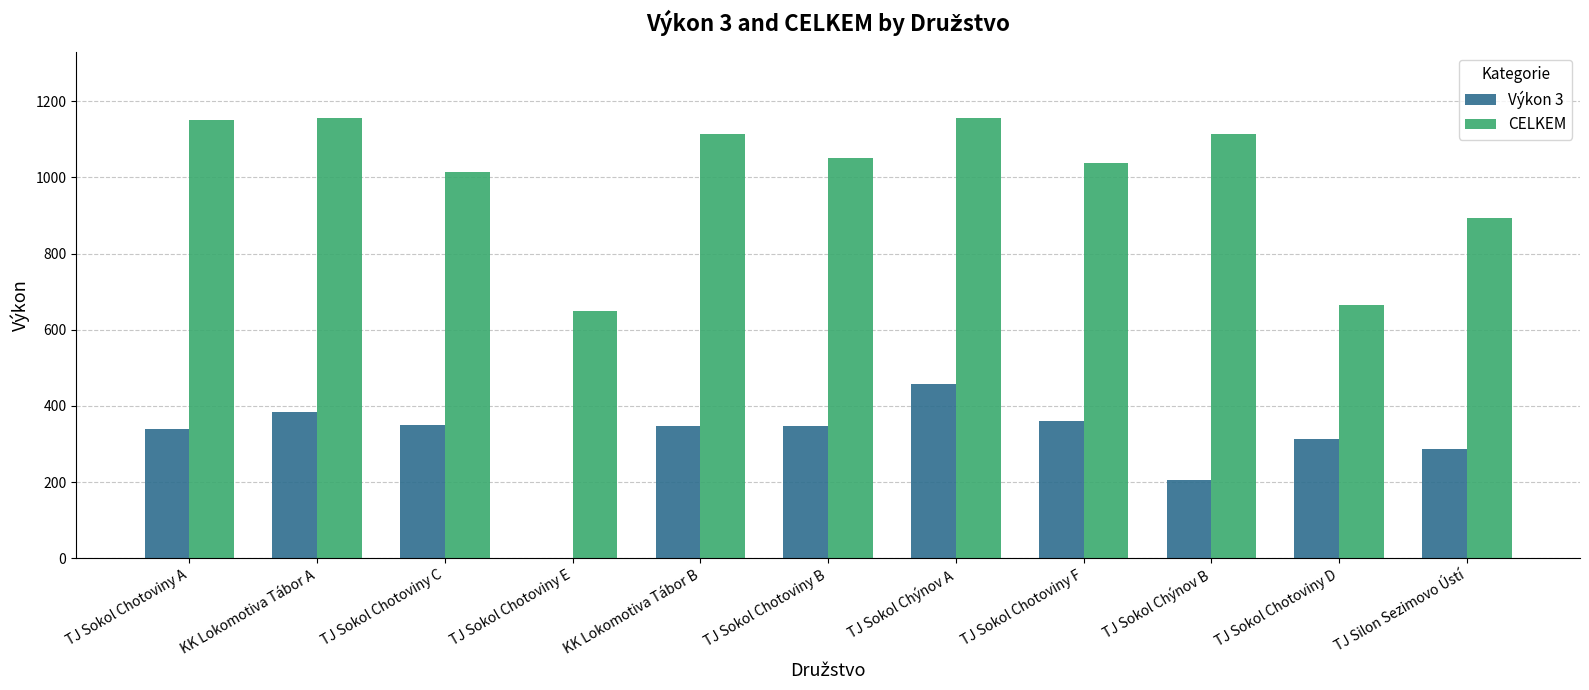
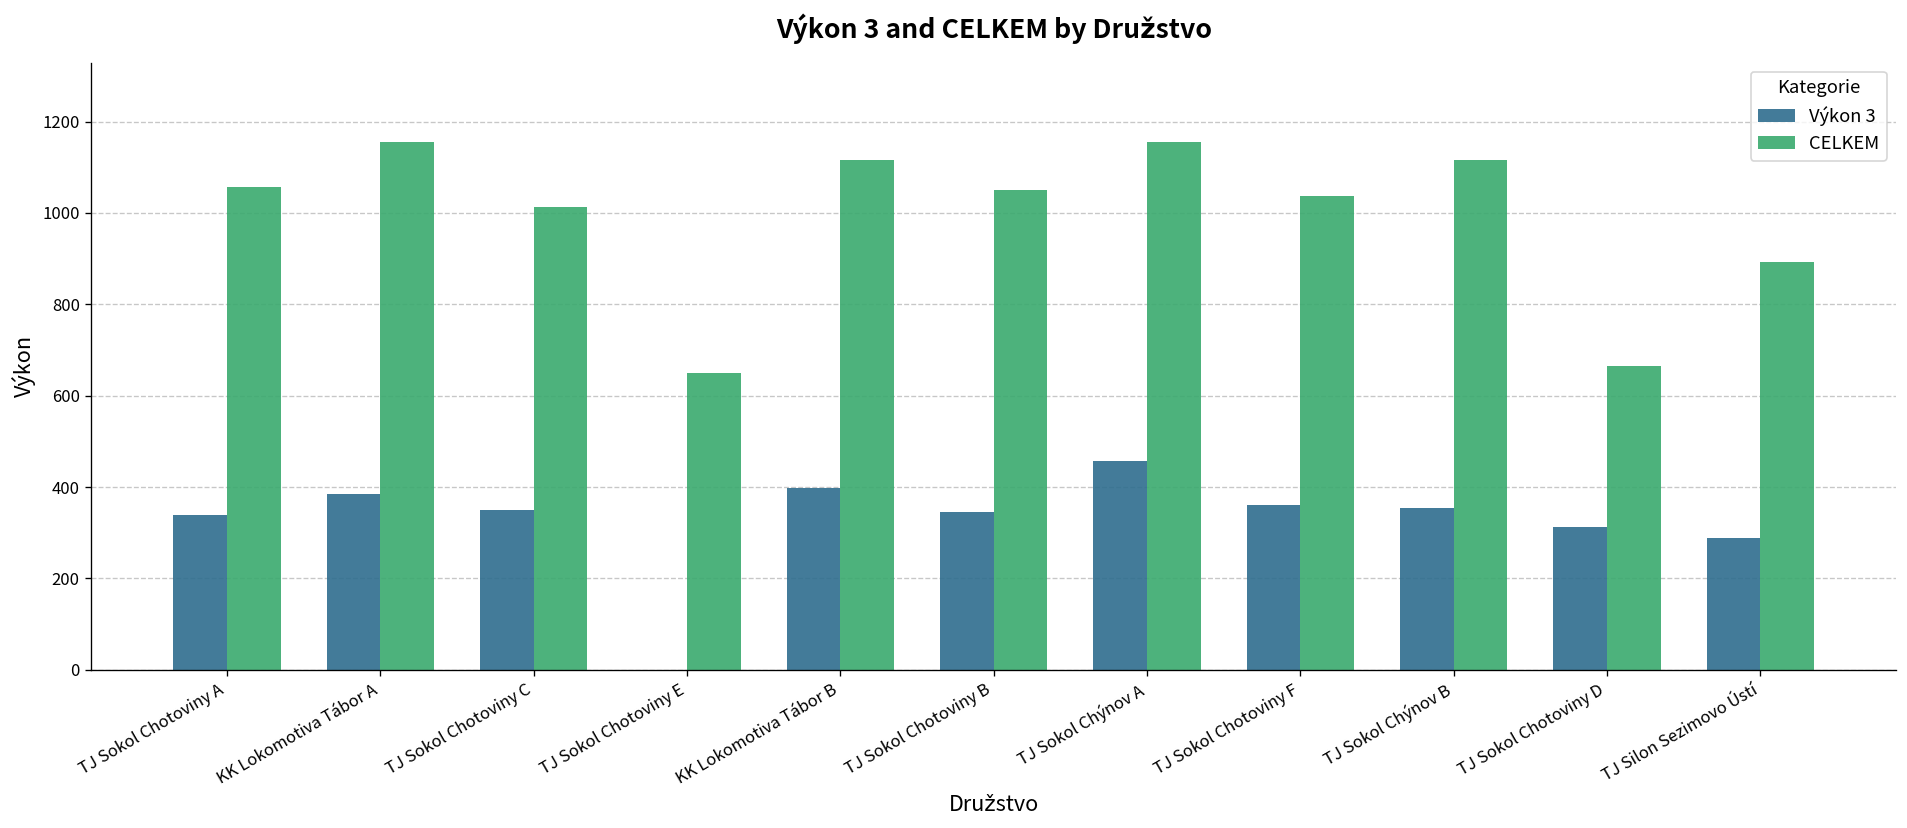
  {
    "Výkon 3": {
      "TJ Sokol Chotoviny A": 340,
      "KK Lokomotiva Tábor A": 380,
      "TJ Sokol Chotoviny C": 350,
      "TJ Sokol Chotoviny E": 0,
-     "KK Lokomotiva Tábor B": 350,
+     "KK Lokomotiva Tábor B": 400,
      "TJ Sokol Chotoviny B": 350,
      "TJ Sokol Chýnov A": 460,
      "TJ Sokol Chotoviny F": 360,
-     "TJ Sokol Chýnov B": 210,
+     "TJ Sokol Chýnov B": 360,
      "TJ Sokol Chotoviny D": 310,
      "TJ Silon Sezimovo Ústí": 290
    },
    "CELKEM": {
-     "TJ Sokol Chotoviny A": 1150,
+     "TJ Sokol Chotoviny A": 1060,
      "KK Lokomotiva Tábor A": 1160,
      "TJ Sokol Chotoviny C": 1010,
      "TJ Sokol Chotoviny E": 650,
      "KK Lokomotiva Tábor B": 1120,
      "TJ Sokol Chotoviny B": 1050,
      "TJ Sokol Chýnov A": 1160,
      "TJ Sokol Chotoviny F": 1040,
      "TJ Sokol Chýnov B": 1120,
      "TJ Sokol Chotoviny D": 670,
      "TJ Silon Sezimovo Ústí": 890
    }
  }
